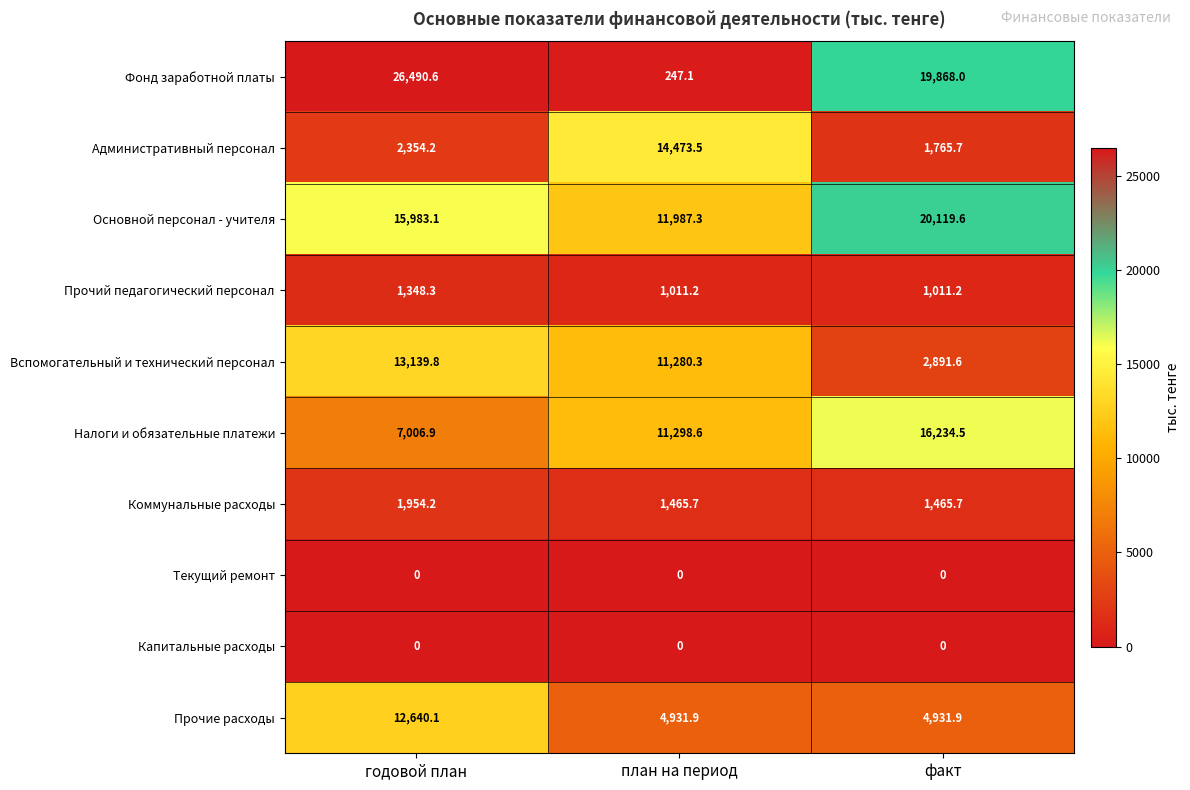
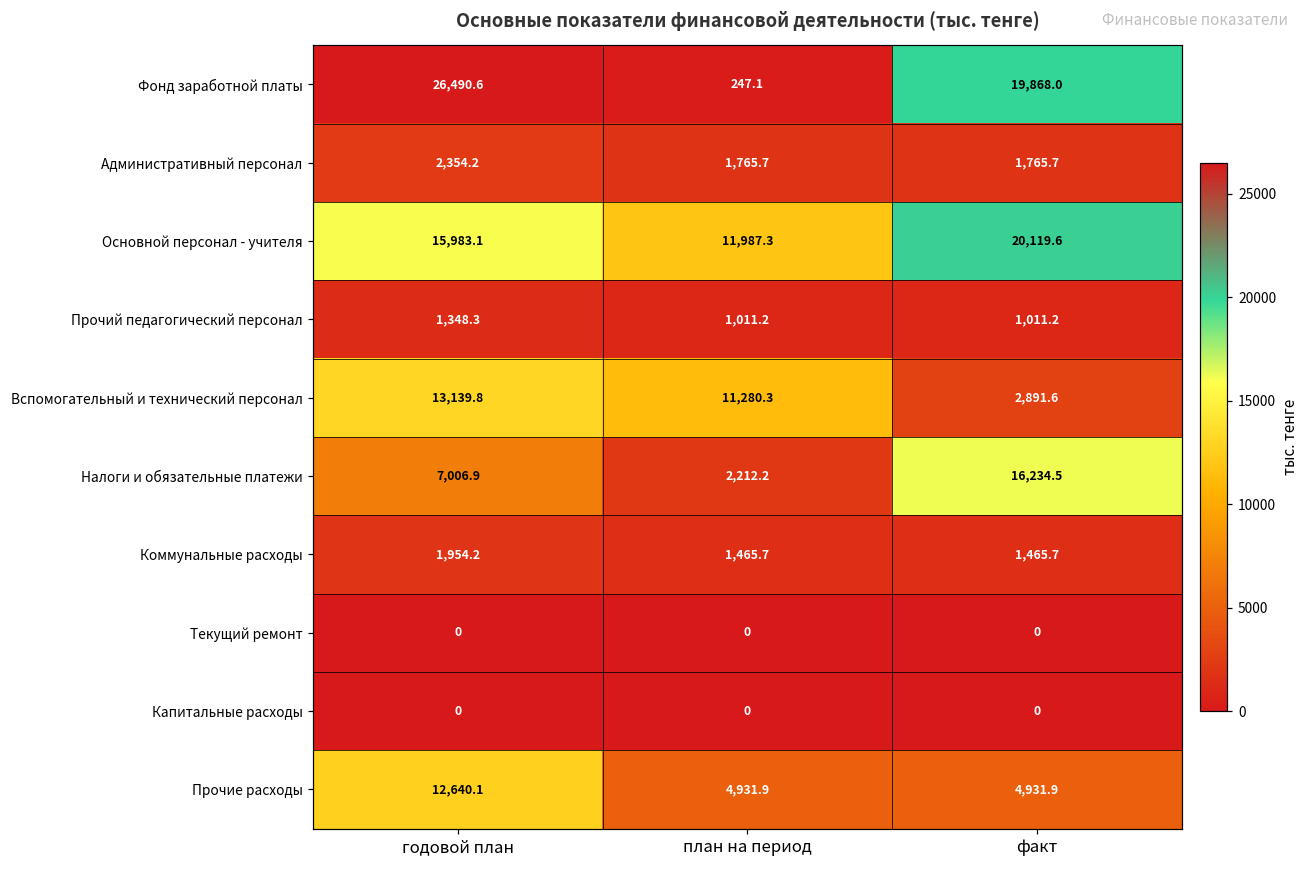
  {
    "Фонд заработной платы": {
      "годовой план": "26,490.6",
      "план на период": "247.1",
      "факт": "19,868.0"
    },
    "Административный персонал": {
      "годовой план": "2,354.2",
-     "план на период": "14,473.5",
+     "план на период": "1,765.7",
      "факт": "1,765.7"
    },
    "Основной персонал - учителя": {
      "годовой план": "15,983.1",
      "план на период": "11,987.3",
      "факт": "20,119.6"
    },
    "Прочий педагогический персонал": {
      "годовой план": "1,348.3",
      "план на период": "1,011.2",
      "факт": "1,011.2"
    },
    "Вспомогательный и технический персонал": {
      "годовой план": "13,139.8",
      "план на период": "11,280.3",
      "факт": "2,891.6"
    },
    "Налоги и обязательные платежи": {
      "годовой план": "7,006.9",
-     "план на период": "11,298.6",
+     "план на период": "2,212.2",
      "факт": "16,234.5"
    },
    "Коммунальные расходы": {
      "годовой план": "1,954.2",
      "план на период": "1,465.7",
      "факт": "1,465.7"
    },
    "Текущий ремонт": {
      "годовой план": "0",
      "план на период": "0",
      "факт": "0"
    },
    "Капитальные расходы": {
      "годовой план": "0",
      "план на период": "0",
      "факт": "0"
    },
    "Прочие расходы": {
      "годовой план": "12,640.1",
      "план на период": "4,931.9",
      "факт": "4,931.9"
    }
  }
